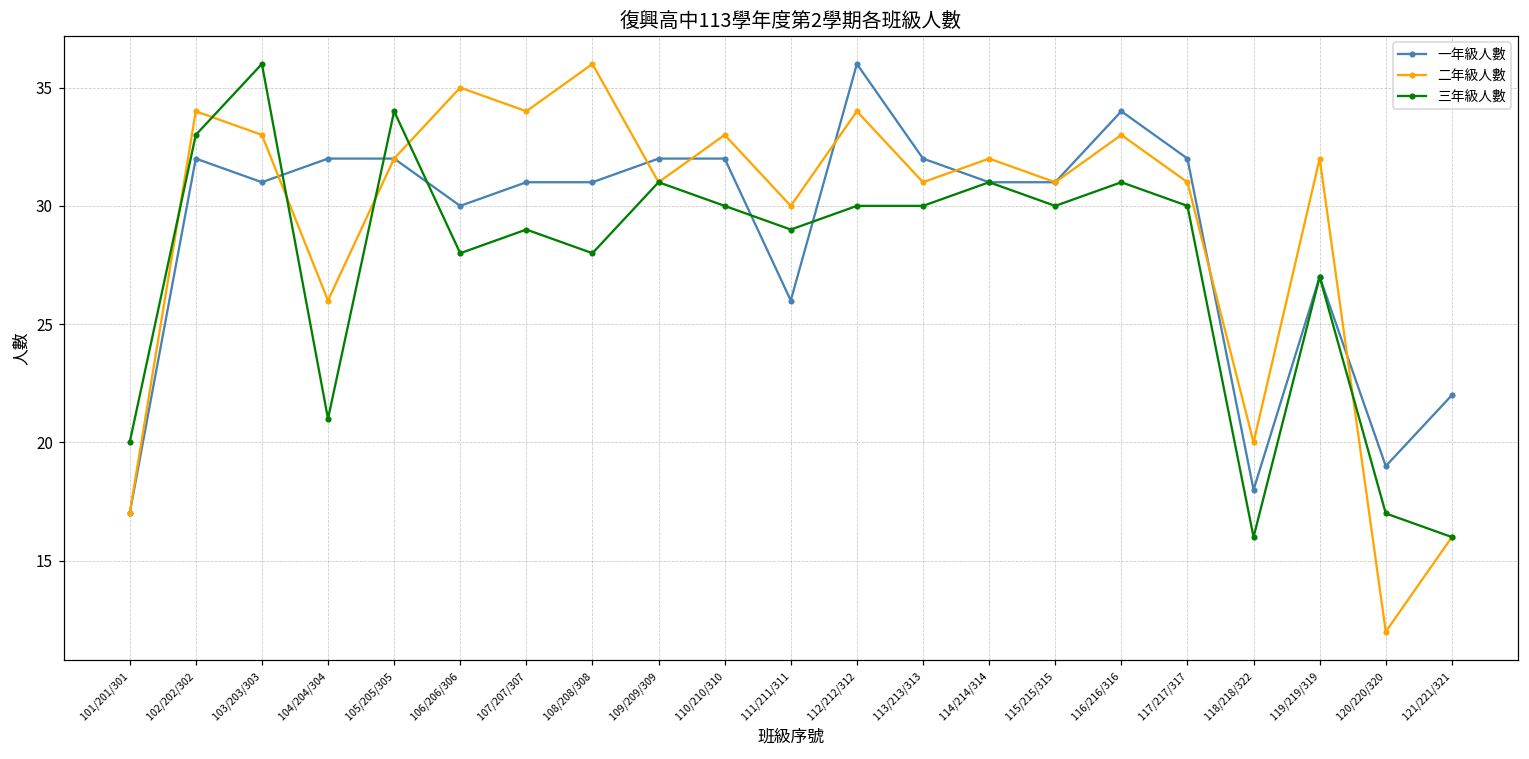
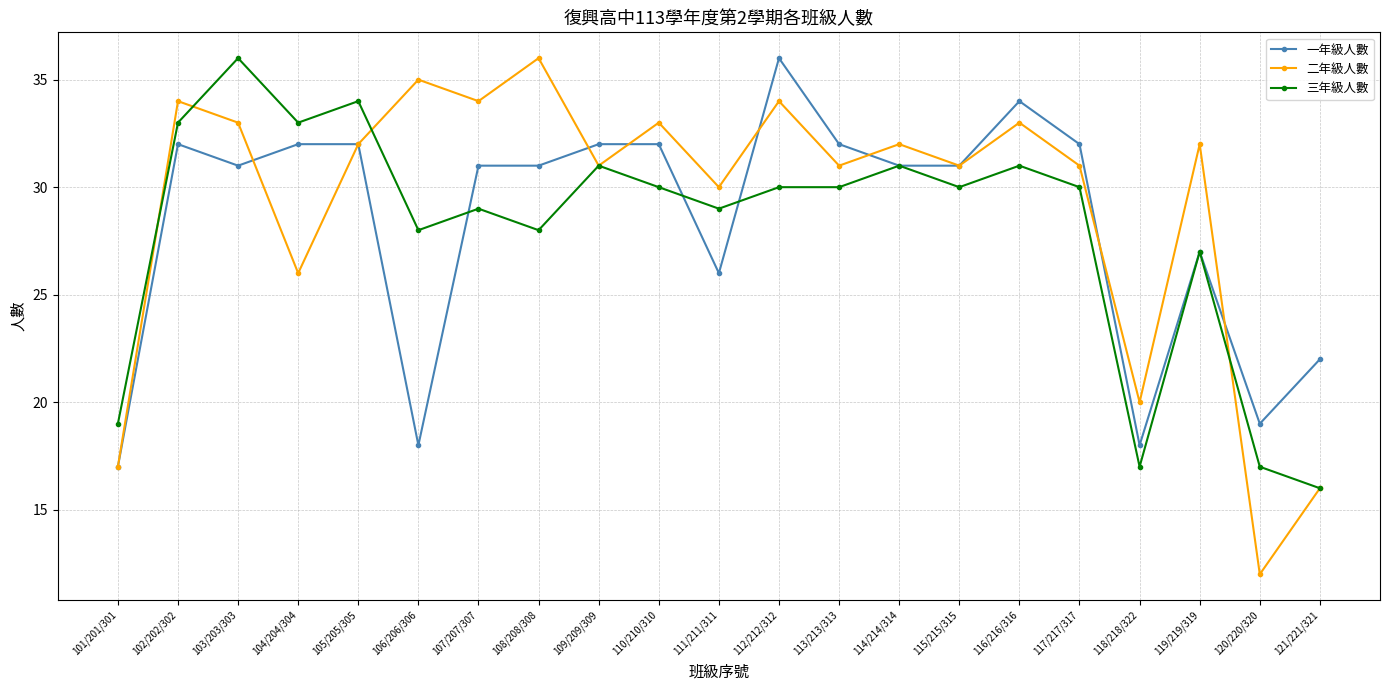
  {
    "一年級人數": {
      "102/202/302": 32,
      "103/203/303": 31,
      "104/204/304": 32,
-     "106/206/306": 30,
+     "106/206/306": 18,
      "107/207/307": 31,
      "108/208/308": 31,
      "109/209/309": 32,
      "110/210/310": 32,
      "111/211/311": 26,
      "112/212/312": 36,
      "113/213/313": 32,
      "116/216/316": 34,
      "117/217/317": 32,
      "118/218/322": 18,
      "120/220/320": 19,
      "121/221/321": 22
    },
    "二年級人數": {
      "102/202/302": 34,
      "103/203/303": 33,
      "104/204/304": 26,
      "106/206/306": 35,
      "107/207/307": 34,
      "108/208/308": 36,
      "110/210/310": 33,
      "111/211/311": 30,
      "112/212/312": 34,
      "113/213/313": 31,
      "114/214/314": 32,
      "116/216/316": 33,
      "117/217/317": 31,
      "118/218/322": 20,
      "119/219/319": 32,
      "120/220/320": 12
    },
    "三年級人數": {
-     "101/201/301": 20,
+     "101/201/301": 19,
      "102/202/302": 33,
      "103/203/303": 36,
-     "104/204/304": 21,
+     "104/204/304": 33,
      "105/205/305": 34,
      "106/206/306": 28,
      "107/207/307": 29,
      "108/208/308": 28,
      "110/210/310": 30,
      "111/211/311": 29,
      "112/212/312": 30,
      "113/213/313": 30,
      "115/215/315": 30,
      "116/216/316": 31,
      "117/217/317": 30,
-     "118/218/322": 16,
+     "118/218/322": 17,
      "120/220/320": 17
    }
  }
